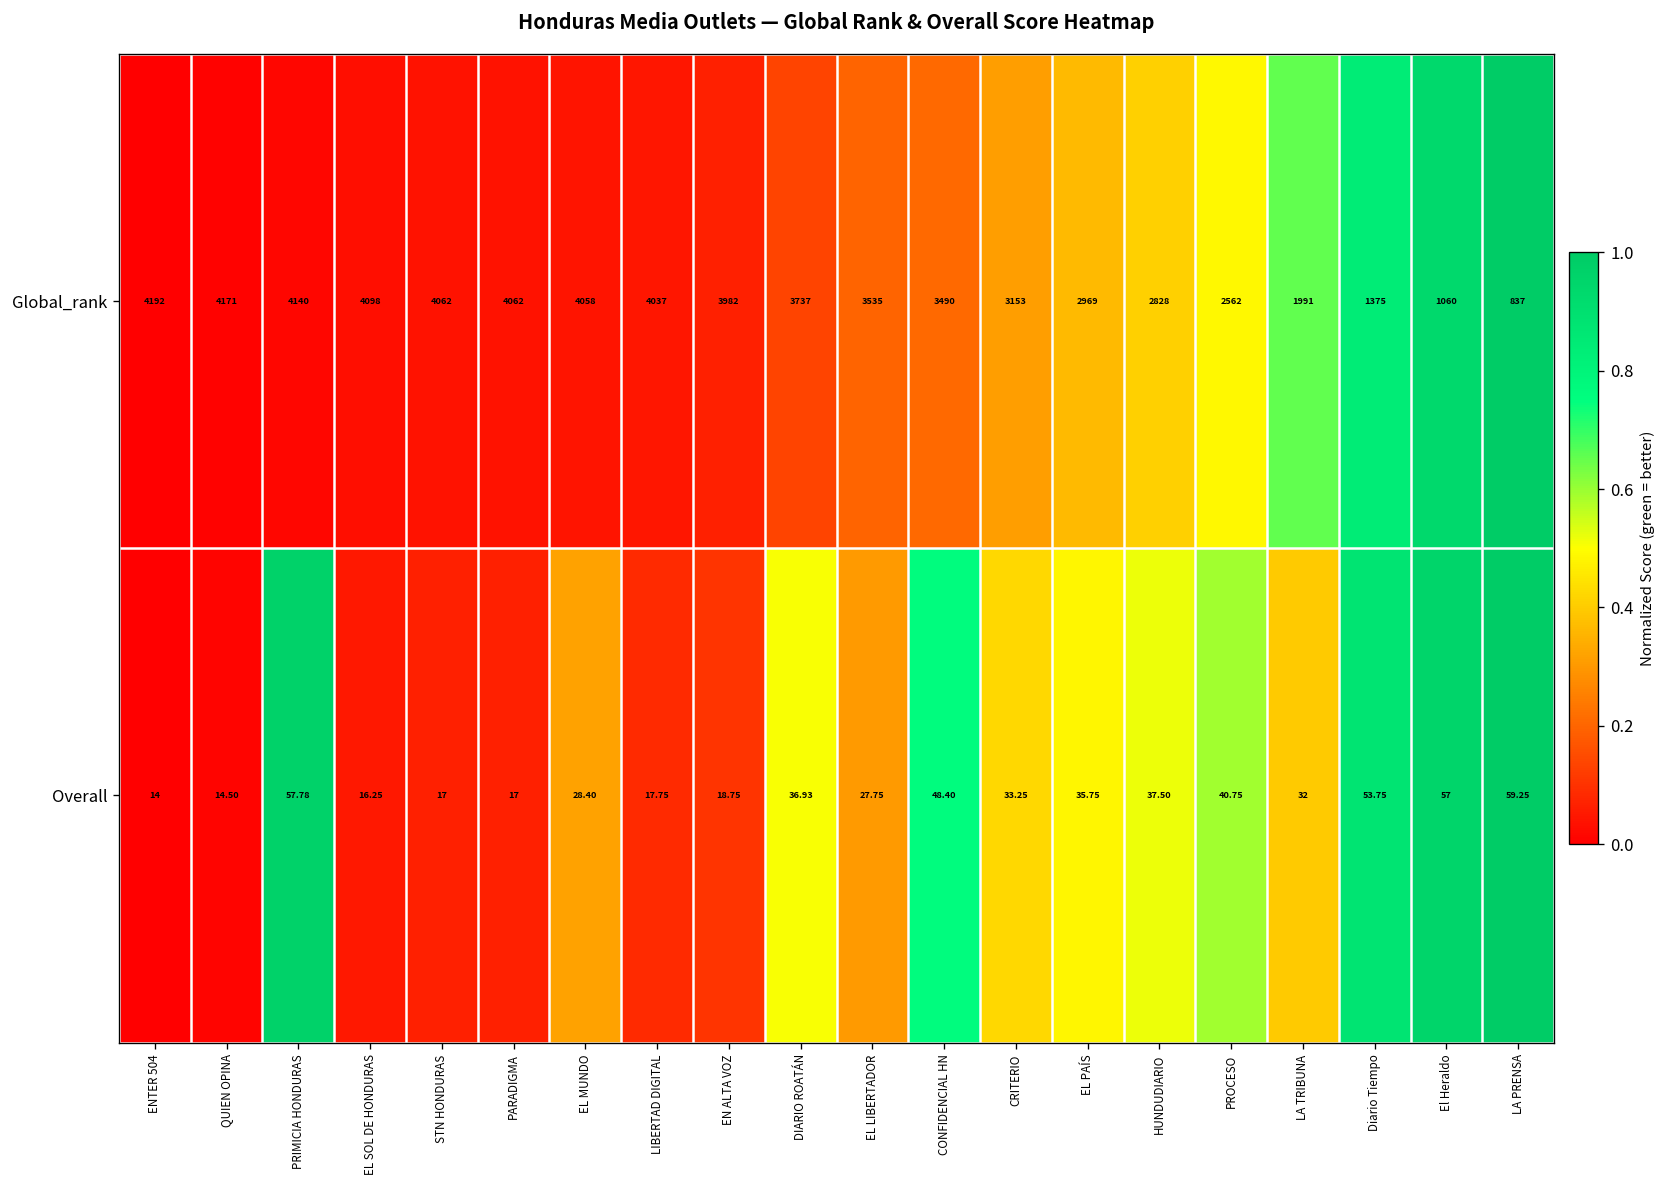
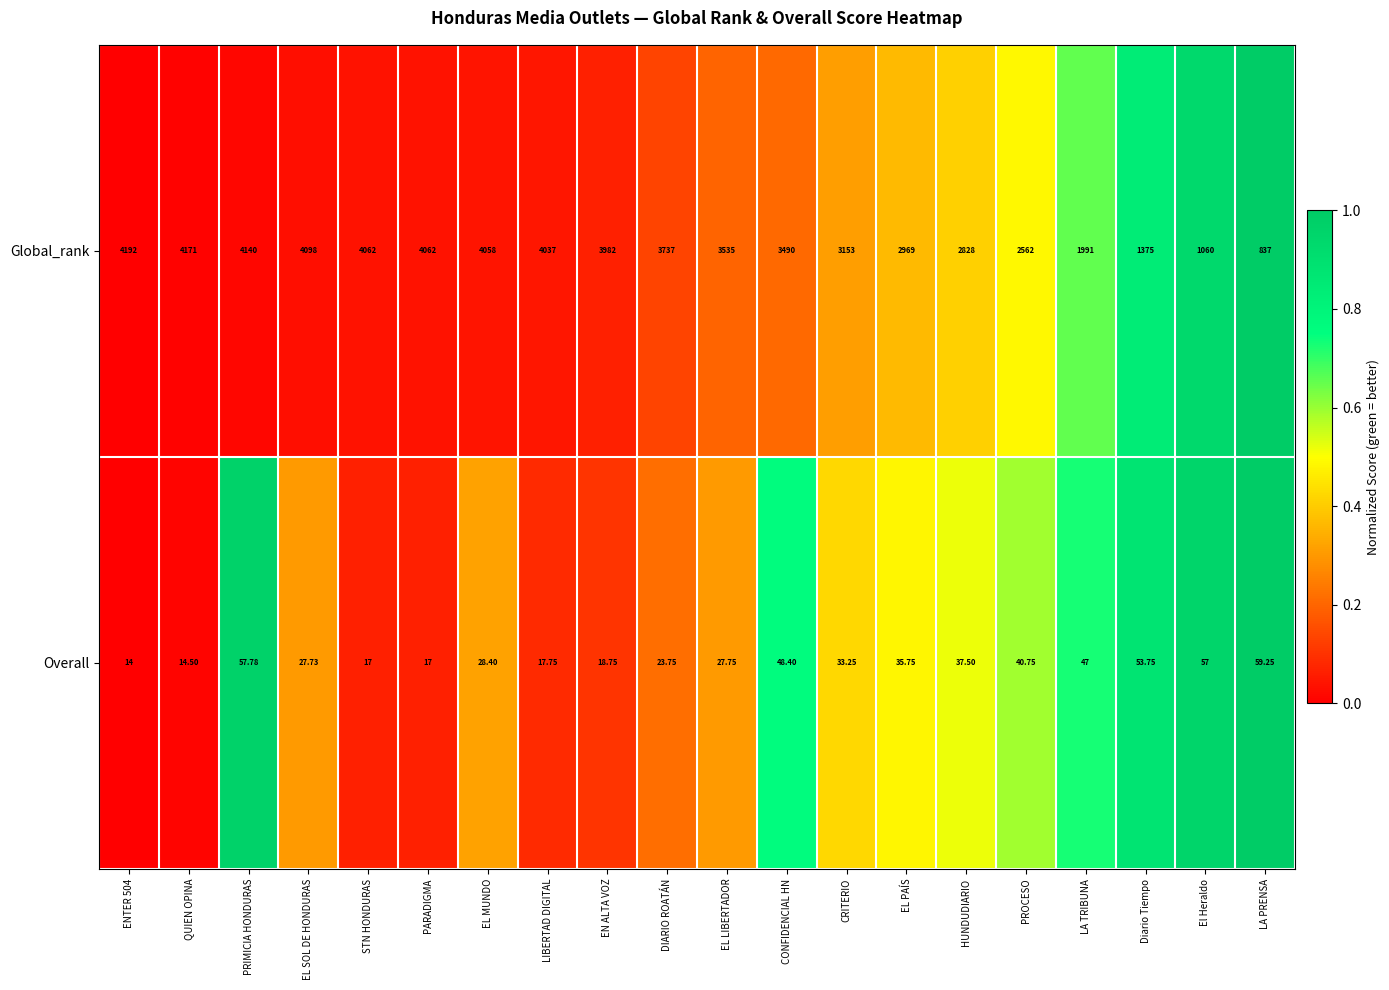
  {
    "Global_rank": {
      "ENTER 504": 4192,
      "QUIEN OPINA": 4171,
      "PRIMICIA HONDURAS": 4140,
      "EL SOL DE HONDURAS": 4098,
      "STN HONDURAS": 4062,
      "PARADIGMA": 4062,
      "EL MUNDO": 4058,
      "LIBERTAD DIGITAL": 4037,
      "EN ALTA VOZ": 3982,
      "DIARIO ROATÁN": 3737,
      "EL LIBERTADOR": 3535,
      "CONFIDENCIAL HN": 3490,
      "CRITERIO": 3153,
      "EL PAÍS": 2969,
      "HUNDUDIARIO": 2828,
      "PROCESO": 2562,
      "LA TRIBUNA": 1991,
      "Diario Tiempo": 1375,
      "El Heraldo": 1060,
      "LA PRENSA": 837
    },
    "Overall": {
      "ENTER 504": 14,
      "QUIEN OPINA": 14.50,
      "PRIMICIA HONDURAS": 57.78,
-     "EL SOL DE HONDURAS": 16.25,
+     "EL SOL DE HONDURAS": 27.73,
      "STN HONDURAS": 17,
      "PARADIGMA": 17,
      "EL MUNDO": 28.40,
      "LIBERTAD DIGITAL": 17.75,
      "EN ALTA VOZ": 18.75,
-     "DIARIO ROATÁN": 36.93,
+     "DIARIO ROATÁN": 23.75,
      "EL LIBERTADOR": 27.75,
      "CONFIDENCIAL HN": 48.40,
      "CRITERIO": 33.25,
      "EL PAÍS": 35.75,
      "HUNDUDIARIO": 37.50,
      "PROCESO": 40.75,
-     "LA TRIBUNA": 32,
+     "LA TRIBUNA": 47,
      "Diario Tiempo": 53.75,
      "El Heraldo": 57,
      "LA PRENSA": 59.25
    }
  }
